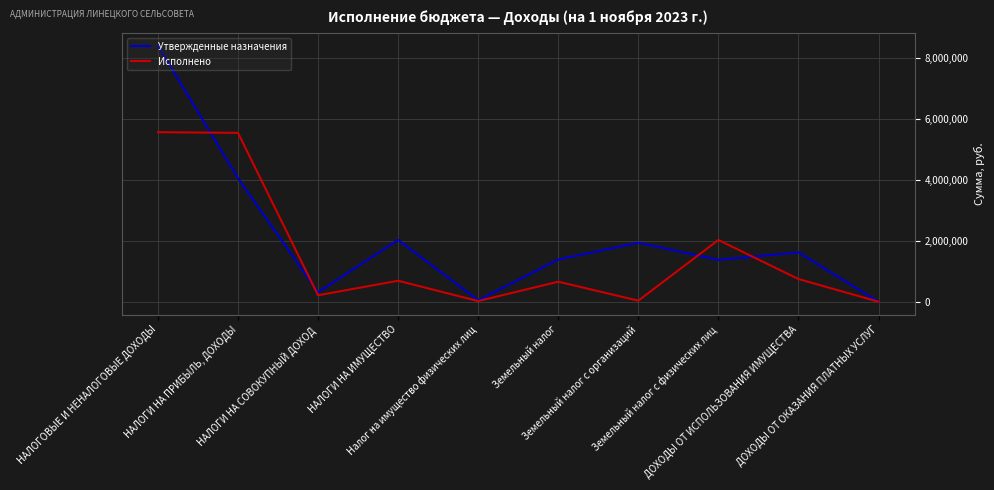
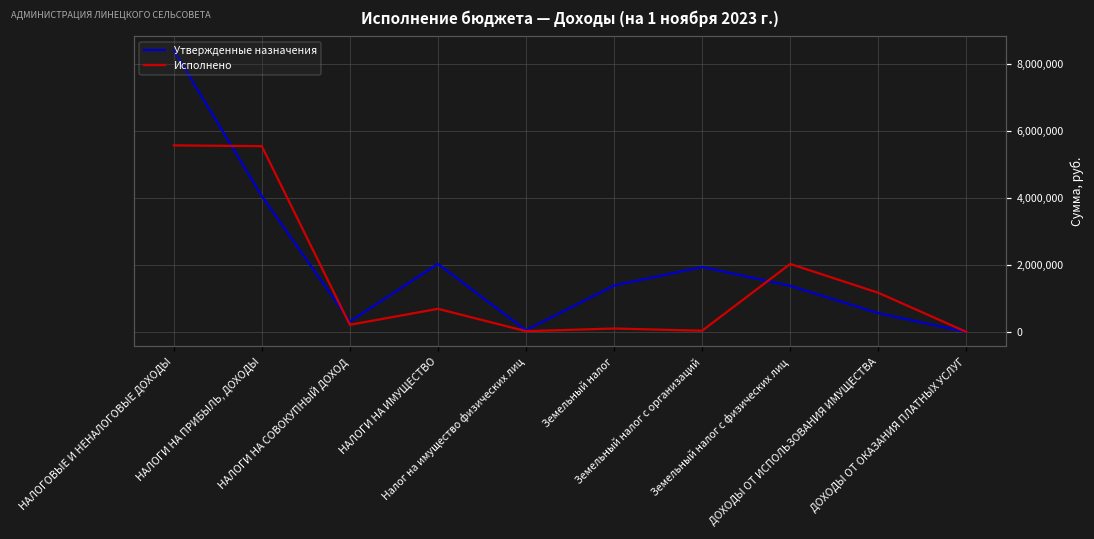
  {
    "Утвержденные назначения": {
      "НАЛОГИ НА ПРИБЫЛЬ, ДОХОДЫ": "4,100,000",
      "НАЛОГИ НА СОВОКУПНЫЙ ДОХОД": "300,000",
      "НАЛОГИ НА ИМУЩЕСТВО": "2,000,000",
      "Земельный налог": "1,400,000",
      "Земельный налог с организаций": "1,900,000",
      "Земельный налог с физических лиц": "1,400,000",
-     "ДОХОДЫ ОТ ИСПОЛЬЗОВАНИЯ ИМУЩЕСТВА": "1,600,000"
+     "ДОХОДЫ ОТ ИСПОЛЬЗОВАНИЯ ИМУЩЕСТВА": "600,000"
    },
    "Исполнено": {
      "НАЛОГОВЫЕ И НЕНАЛОГОВЫЕ ДОХОДЫ": "5,600,000",
      "НАЛОГИ НА ПРИБЫЛЬ, ДОХОДЫ": "5,500,000",
      "НАЛОГИ НА СОВОКУПНЫЙ ДОХОД": "200,000",
      "НАЛОГИ НА ИМУЩЕСТВО": "700,000",
-     "Земельный налог": "700,000",
+     "Земельный налог": "100,000",
      "Земельный налог с организаций": "0",
      "Земельный налог с физических лиц": "2,000,000",
-     "ДОХОДЫ ОТ ИСПОЛЬЗОВАНИЯ ИМУЩЕСТВА": "800,000"
+     "ДОХОДЫ ОТ ИСПОЛЬЗОВАНИЯ ИМУЩЕСТВА": "1,200,000"
    }
  }
